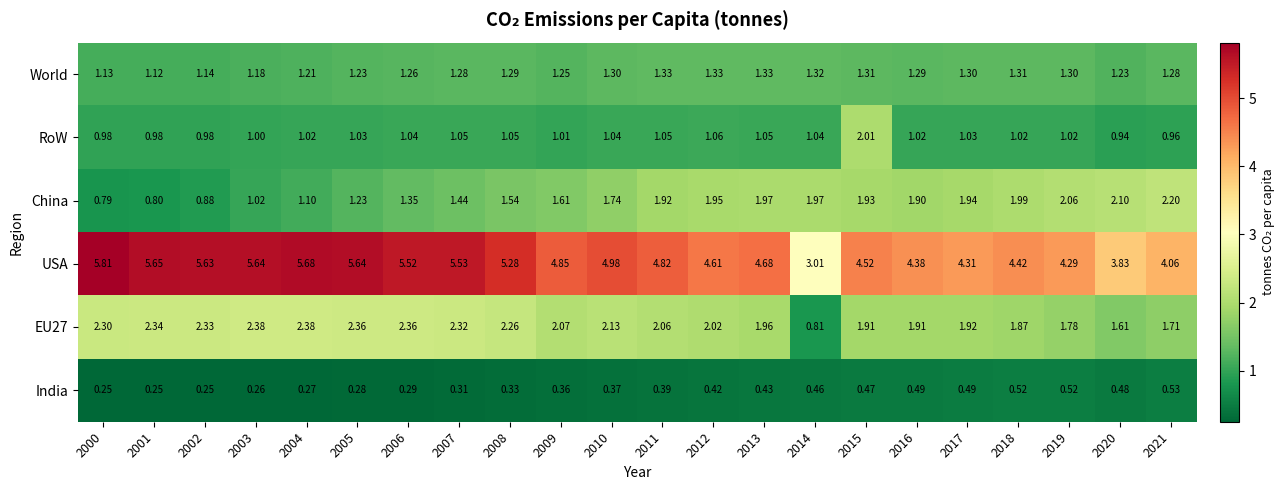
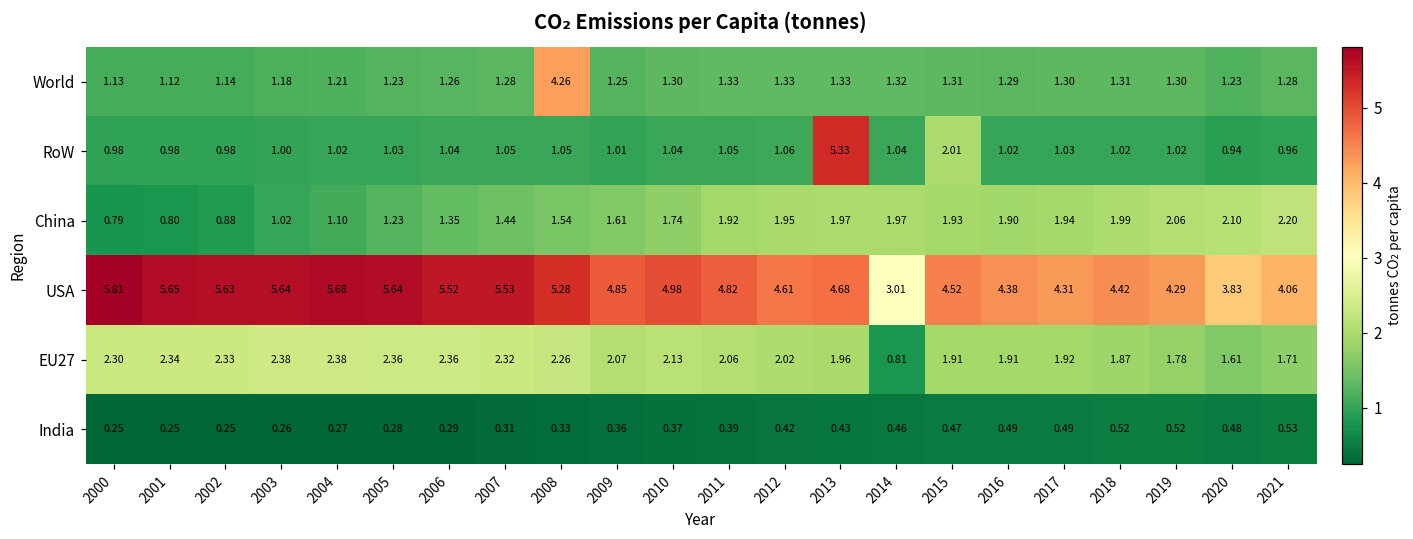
  {
    "World": {
      "2000": 1.13,
      "2001": 1.12,
      "2002": 1.14,
      "2003": 1.18,
      "2004": 1.21,
      "2005": 1.23,
      "2006": 1.26,
      "2007": 1.28,
-     "2008": 1.29,
+     "2008": 4.26,
      "2009": 1.25,
      "2010": 1.30,
      "2011": 1.33,
      "2012": 1.33,
      "2013": 1.33,
      "2014": 1.32,
      "2015": 1.31,
      "2016": 1.29,
      "2017": 1.30,
      "2018": 1.31,
      "2019": 1.30,
      "2020": 1.23,
      "2021": 1.28
    },
    "RoW": {
      "2000": 0.98,
      "2001": 0.98,
      "2002": 0.98,
      "2003": 1.00,
      "2004": 1.02,
      "2005": 1.03,
      "2006": 1.04,
      "2007": 1.05,
      "2008": 1.05,
      "2009": 1.01,
      "2010": 1.04,
      "2011": 1.05,
      "2012": 1.06,
-     "2013": 1.05,
+     "2013": 5.33,
      "2014": 1.04,
      "2015": 2.01,
      "2016": 1.02,
      "2017": 1.03,
      "2018": 1.02,
      "2019": 1.02,
      "2020": 0.94,
      "2021": 0.96
    },
    "China": {
      "2000": 0.79,
      "2001": 0.80,
      "2002": 0.88,
      "2003": 1.02,
      "2004": 1.10,
      "2005": 1.23,
      "2006": 1.35,
      "2007": 1.44,
      "2008": 1.54,
      "2009": 1.61,
      "2010": 1.74,
      "2011": 1.92,
      "2012": 1.95,
      "2013": 1.97,
      "2014": 1.97,
      "2015": 1.93,
      "2016": 1.90,
      "2017": 1.94,
      "2018": 1.99,
      "2019": 2.06,
      "2020": 2.10,
      "2021": 2.20
    },
    "USA": {
      "2000": 5.81,
      "2001": 5.65,
      "2002": 5.63,
      "2003": 5.64,
      "2004": 5.68,
      "2005": 5.64,
      "2006": 5.52,
      "2007": 5.53,
      "2008": 5.28,
      "2009": 4.85,
      "2010": 4.98,
      "2011": 4.82,
      "2012": 4.61,
      "2013": 4.68,
      "2014": 3.01,
      "2015": 4.52,
      "2016": 4.38,
      "2017": 4.31,
      "2018": 4.42,
      "2019": 4.29,
      "2020": 3.83,
      "2021": 4.06
    },
    "EU27": {
      "2000": 2.30,
      "2001": 2.34,
      "2002": 2.33,
      "2003": 2.38,
      "2004": 2.38,
      "2005": 2.36,
      "2006": 2.36,
      "2007": 2.32,
      "2008": 2.26,
      "2009": 2.07,
      "2010": 2.13,
      "2011": 2.06,
      "2012": 2.02,
      "2013": 1.96,
      "2014": 0.81,
      "2015": 1.91,
      "2016": 1.91,
      "2017": 1.92,
      "2018": 1.87,
      "2019": 1.78,
      "2020": 1.61,
      "2021": 1.71
    },
    "India": {
      "2000": 0.25,
      "2001": 0.25,
      "2002": 0.25,
      "2003": 0.26,
      "2004": 0.27,
      "2005": 0.28,
      "2006": 0.29,
      "2007": 0.31,
      "2008": 0.33,
      "2009": 0.36,
      "2010": 0.37,
      "2011": 0.39,
      "2012": 0.42,
      "2013": 0.43,
      "2014": 0.46,
      "2015": 0.47,
      "2016": 0.49,
      "2017": 0.49,
      "2018": 0.52,
      "2019": 0.52,
      "2020": 0.48,
      "2021": 0.53
    }
  }
